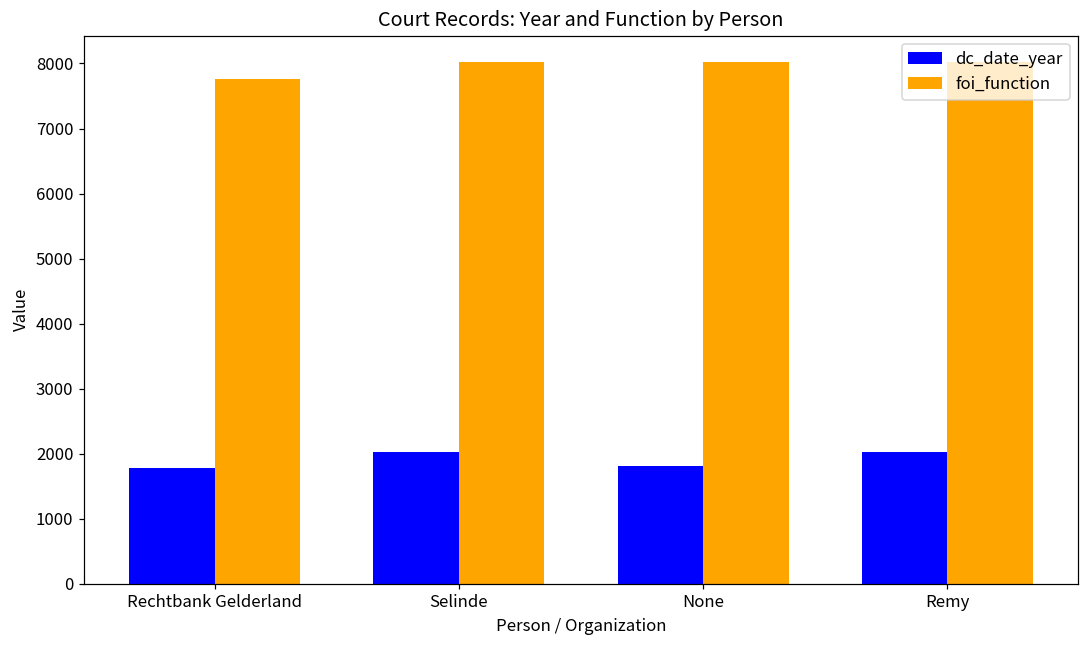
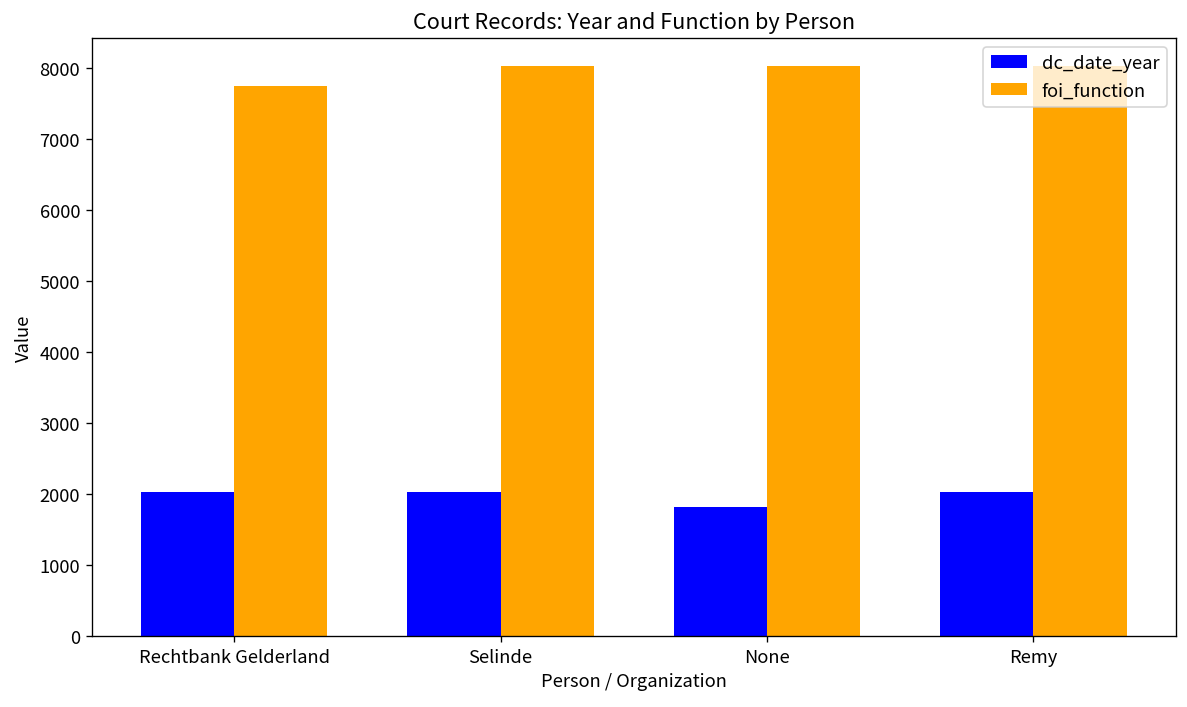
  {
    "dc_date_year": {
-     "Rechtbank Gelderland": 1800,
+     "Rechtbank Gelderland": 2000,
      "Selinde": 2000,
      "None": 1800,
      "Remy": 2000
    },
    "foi_function": {
      "Rechtbank Gelderland": 7800,
      "Selinde": 8000,
      "None": 8000
    }
  }
